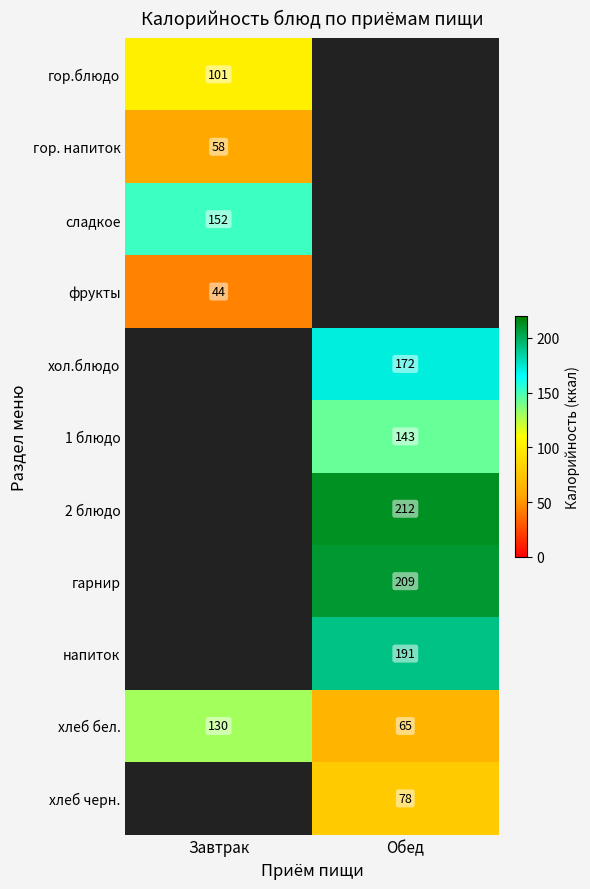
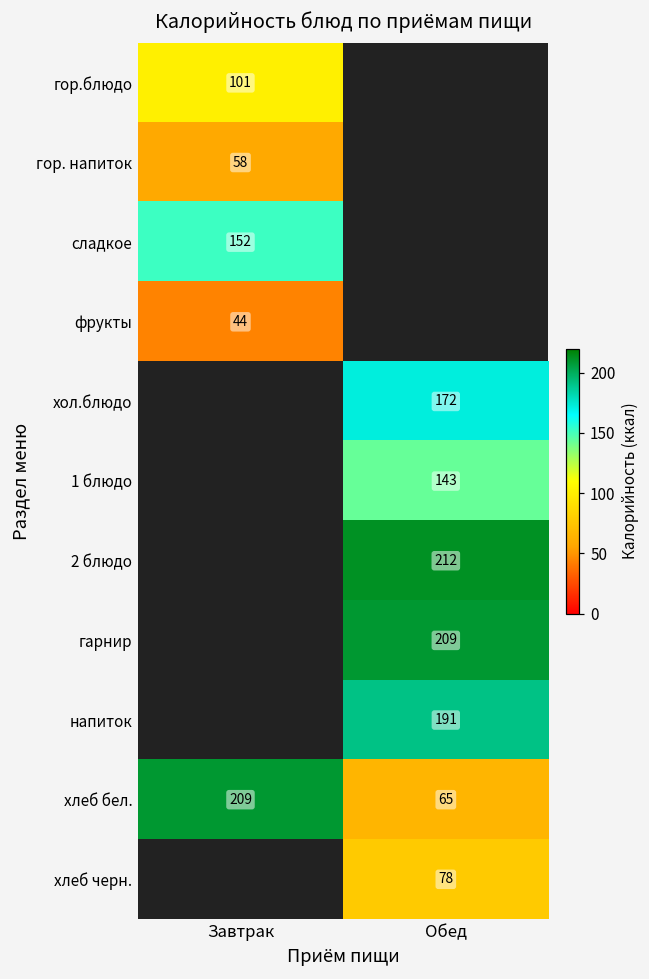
  {
    "хлеб бел.": {
-     "Завтрак": 130
+     "Завтрак": 209
    }
  }
